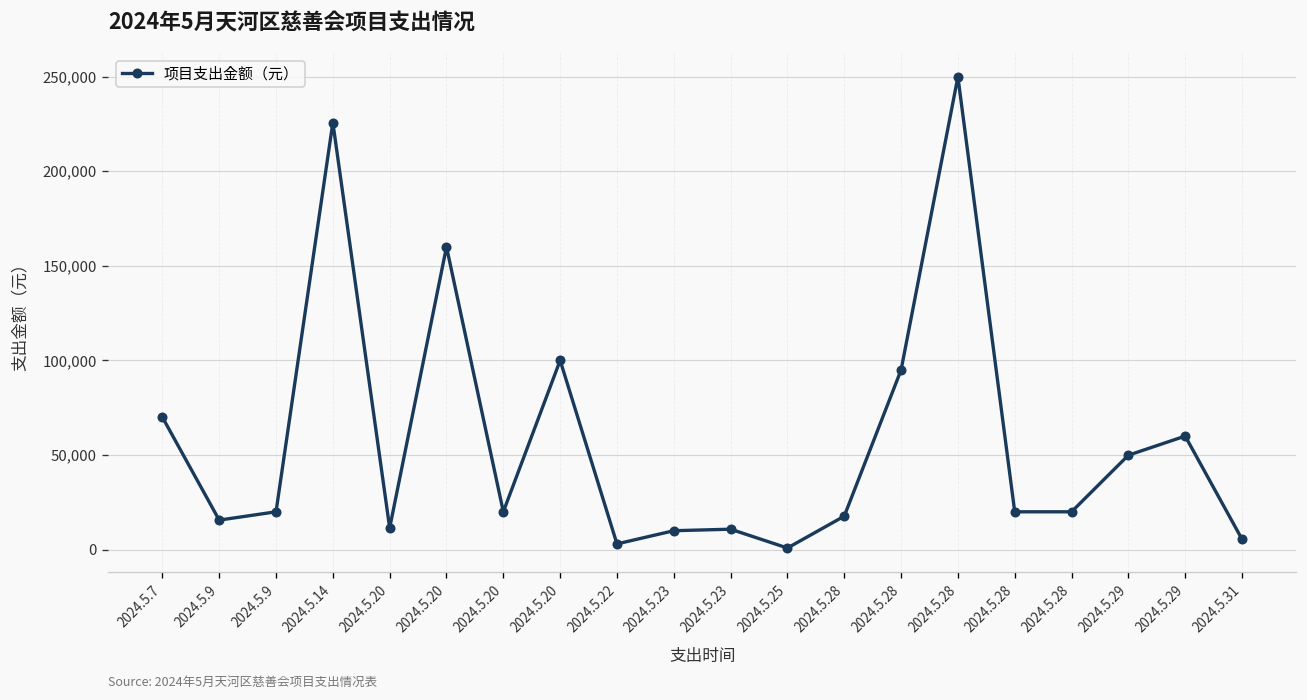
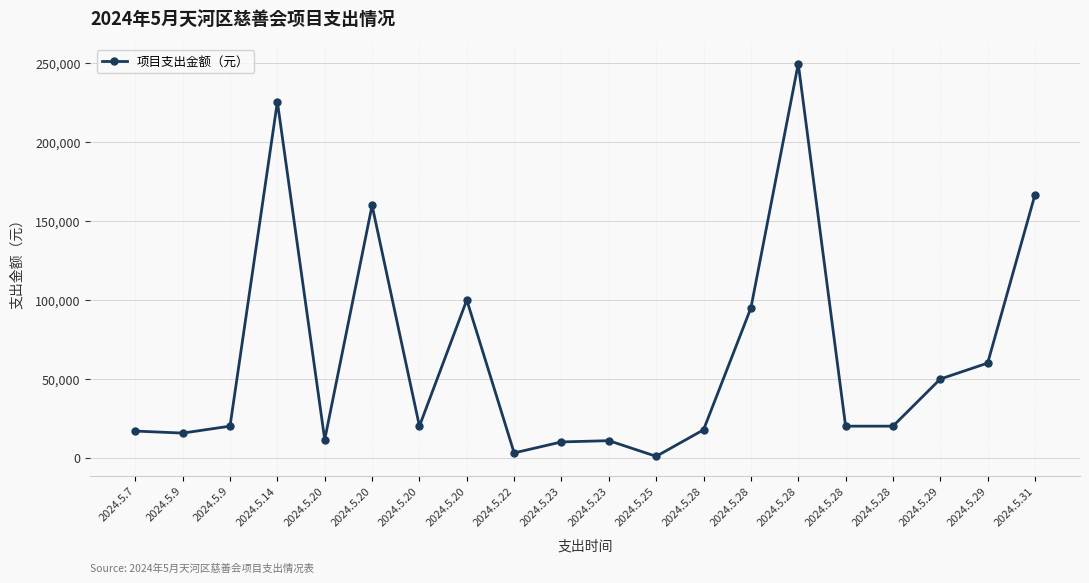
  {
-   "2024.5.7": "70,000",
+   "2024.5.7": "17,000",
    "2024.5.14": "226,000",
    "2024.5.22": "3,000",
    "2024.5.25": "1,000",
-   "2024.5.31": "6,000"
+   "2024.5.31": "167,000"
  }
